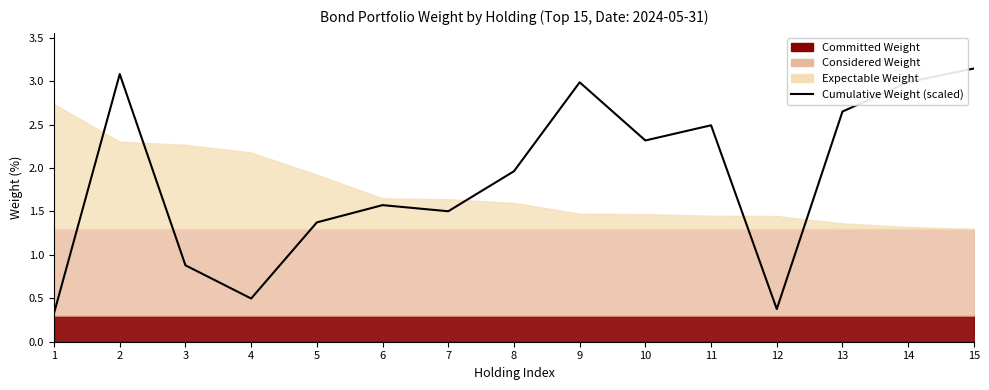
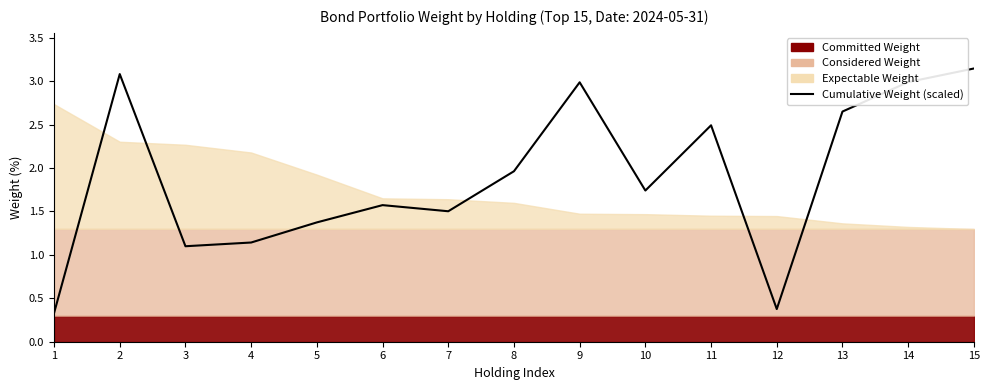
  {
    "Cumulative Weight (scaled)": {
      "1": 0.3,
      "2": 3.1,
-     "3": 0.9,
-     "4": 0.5,
+     "3": 1.1,
+     "4": 1.1,
      "5": 1.4,
      "6": 1.6,
      "7": 1.5,
      "8": 2.0,
      "9": 3.0,
-     "10": 2.3,
+     "10": 1.7,
      "11": 2.5,
      "12": 0.4,
      "13": 2.7,
      "15": 3.1
    },
    "Committed Weight": {
      "1": 0.3,
      "2": 0.3,
      "3": 0.3,
      "4": 0.3,
      "5": 0.3,
      "6": 0.3,
      "7": 0.3,
      "8": 0.3,
      "9": 0.3,
      "10": 0.3,
      "11": 0.3,
      "12": 0.3,
      "13": 0.3,
      "14": 0.3,
      "15": 0.3
    }
  }
